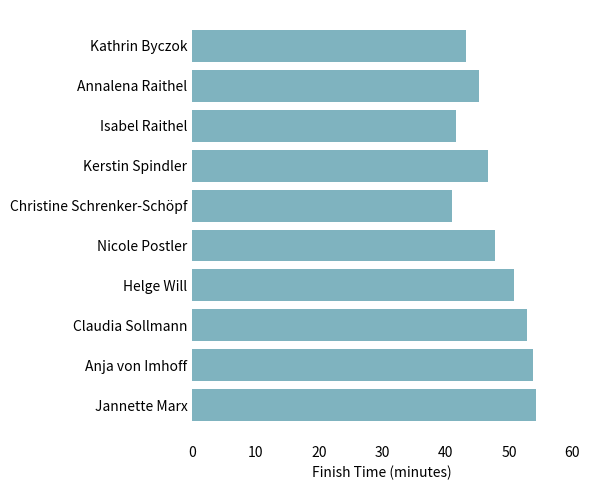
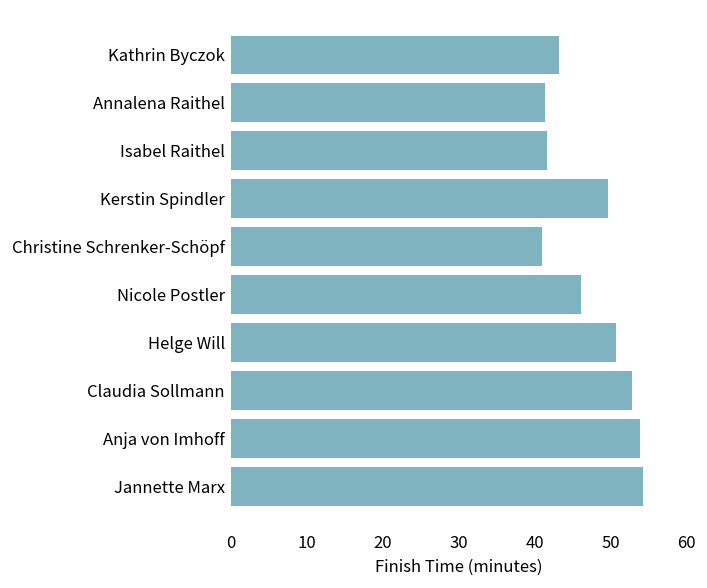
  {
    "Kathrin Byczok": 43,
-   "Annalena Raithel": 45,
+   "Annalena Raithel": 41,
    "Isabel Raithel": 42,
-   "Kerstin Spindler": 47,
+   "Kerstin Spindler": 50,
    "Christine Schrenker-Schöpf": 41,
-   "Nicole Postler": 48,
+   "Nicole Postler": 46,
    "Helge Will": 51,
    "Claudia Sollmann": 53,
    "Anja von Imhoff": 54,
    "Jannette Marx": 54
  }
